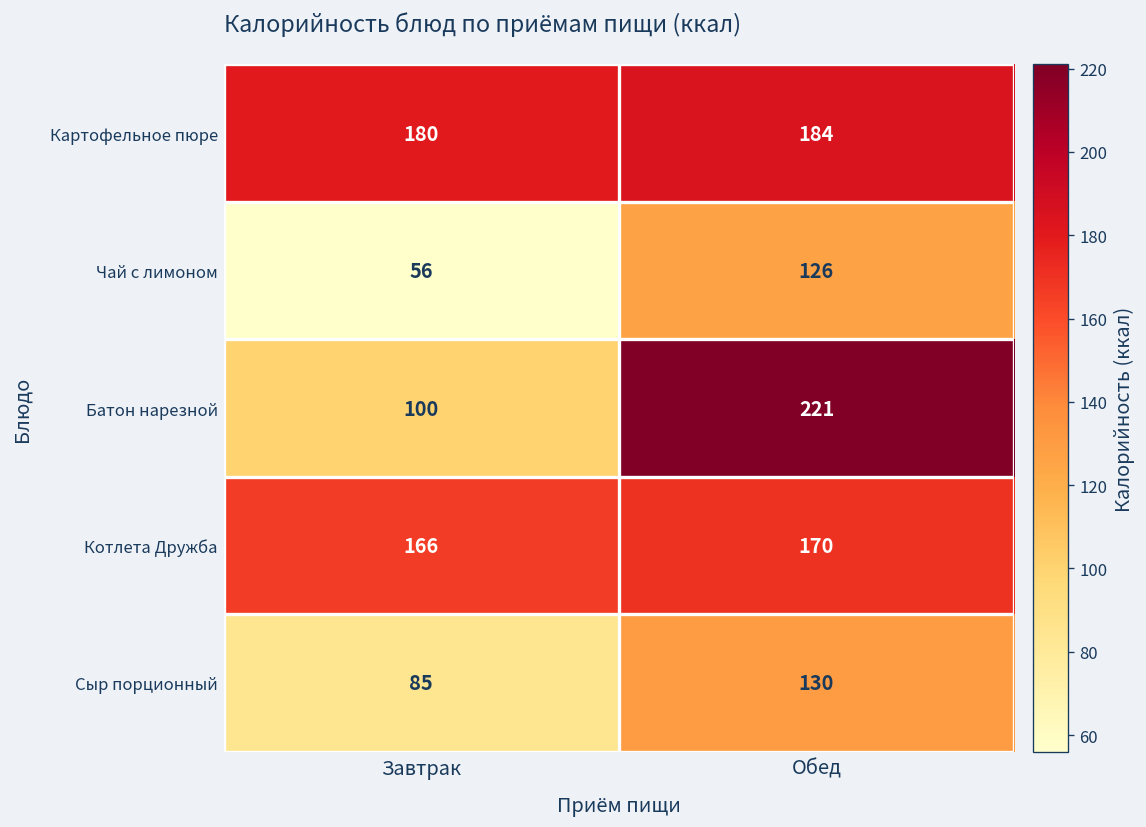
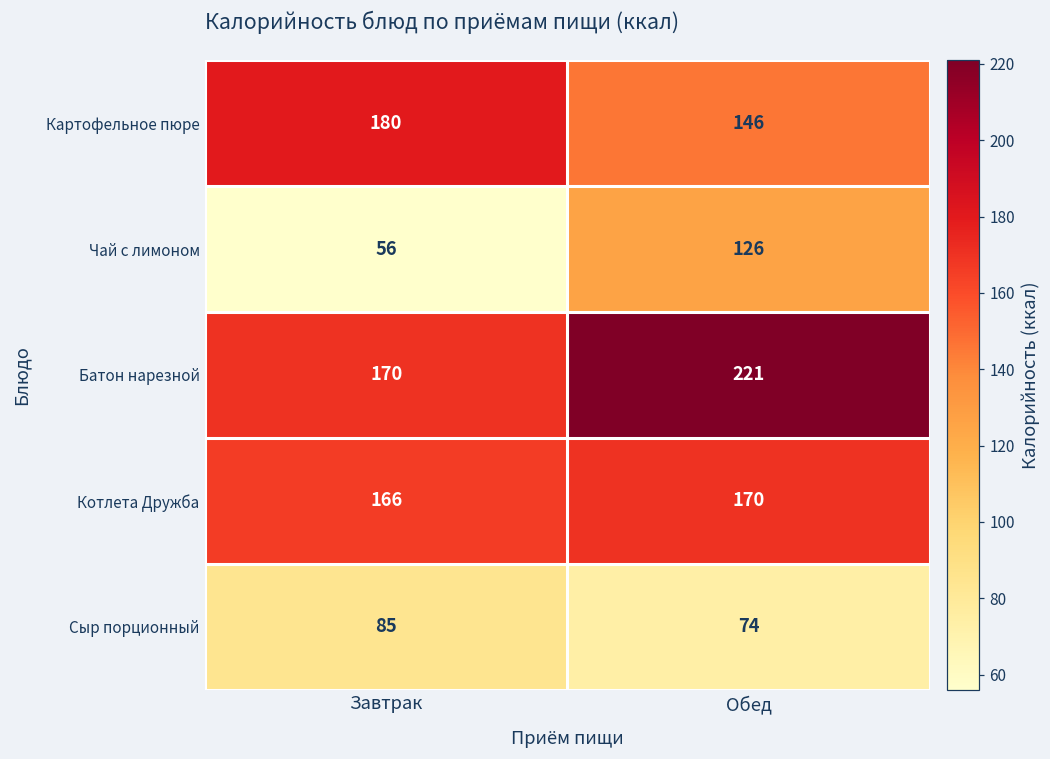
  {
    "Картофельное пюре": {
      "Завтрак": 180,
-     "Обед": 184
+     "Обед": 146
    },
    "Чай с лимоном": {
      "Завтрак": 56,
      "Обед": 126
    },
    "Батон нарезной": {
-     "Завтрак": 100,
+     "Завтрак": 170,
      "Обед": 221
    },
    "Котлета Дружба": {
      "Завтрак": 166,
      "Обед": 170
    },
    "Сыр порционный": {
      "Завтрак": 85,
-     "Обед": 130
+     "Обед": 74
    }
  }
